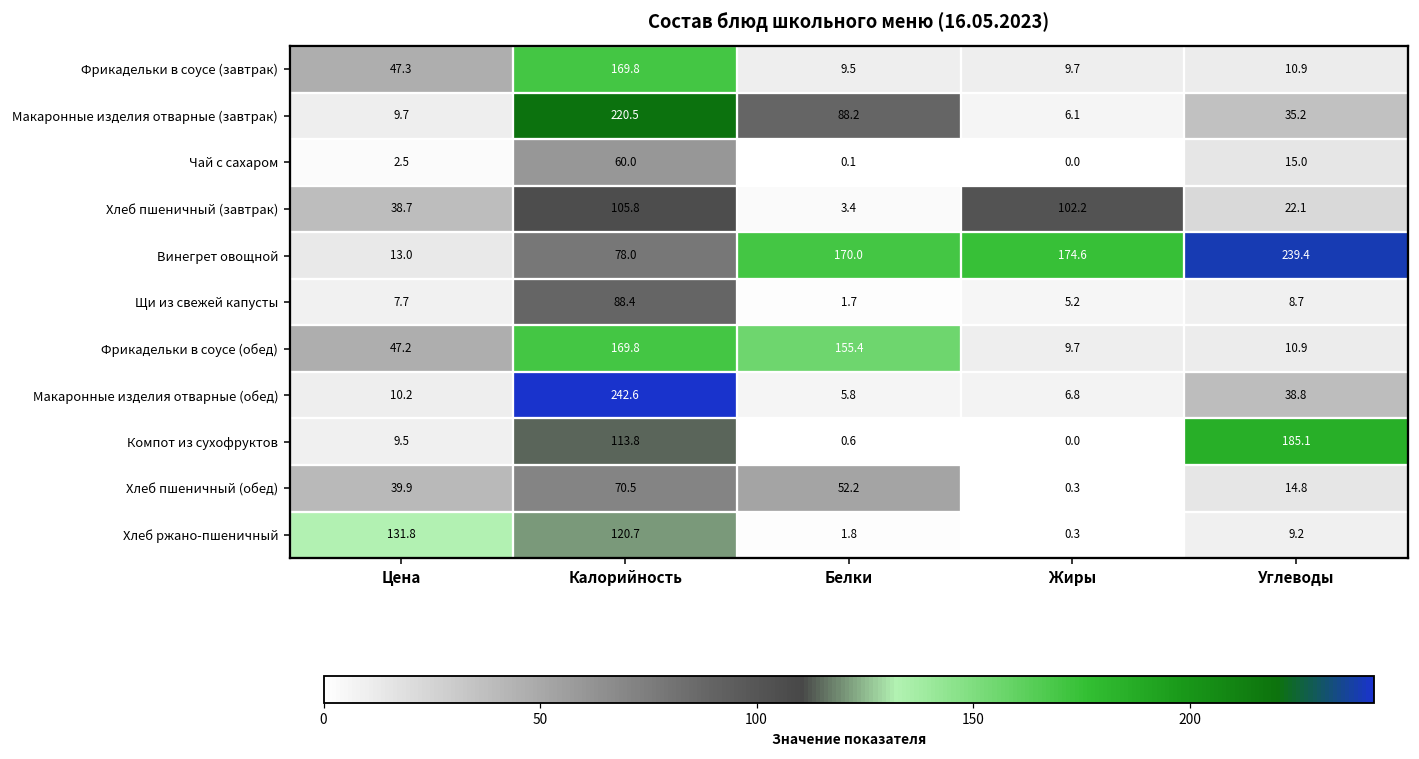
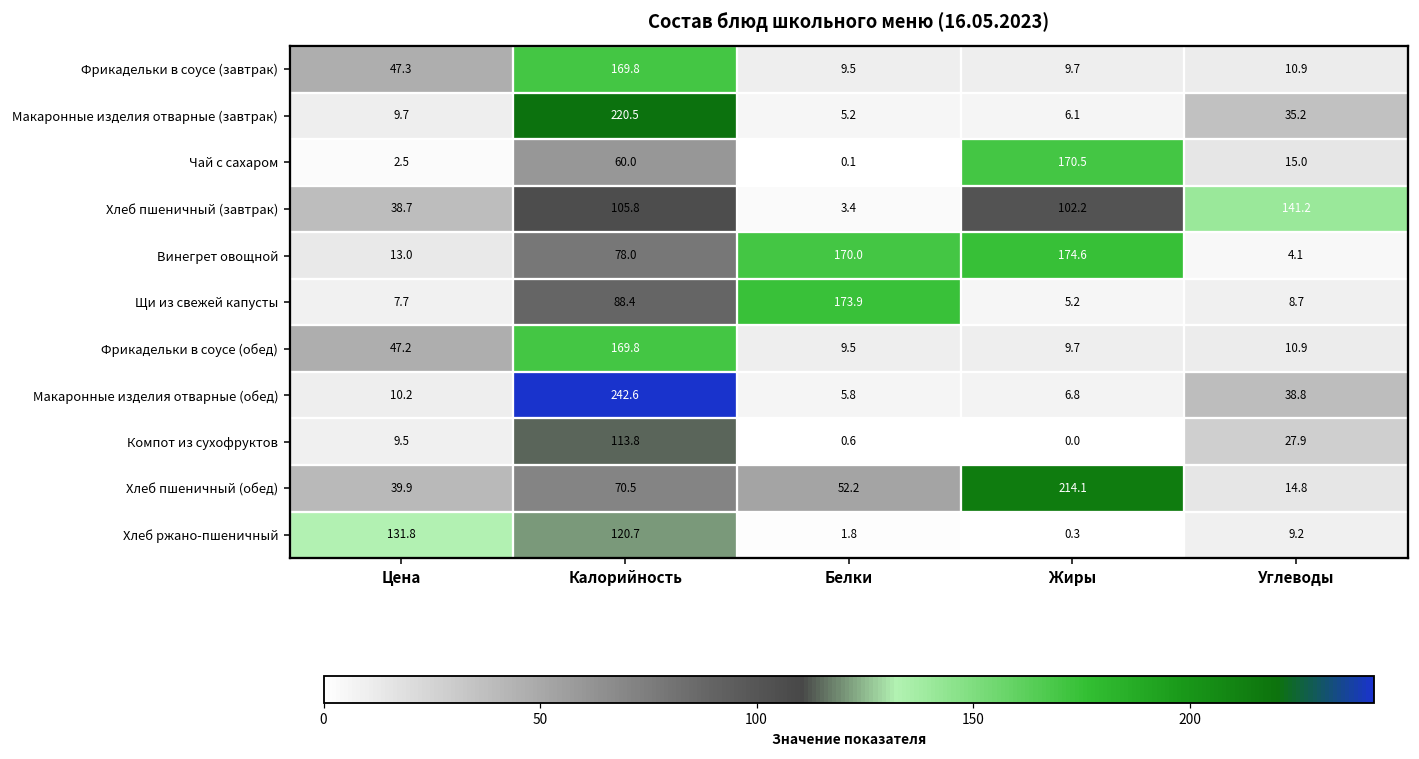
  {
    "Фрикадельки в соусе (завтрак)": {
      "Цена": 47.3,
      "Калорийность": 169.8,
      "Белки": 9.5,
      "Жиры": 9.7,
      "Углеводы": 10.9
    },
    "Макаронные изделия отварные (завтрак)": {
      "Цена": 9.7,
      "Калорийность": 220.5,
-     "Белки": 88.2,
+     "Белки": 5.2,
      "Жиры": 6.1,
      "Углеводы": 35.2
    },
    "Чай с сахаром": {
      "Цена": 2.5,
      "Калорийность": 60.0,
      "Белки": 0.1,
-     "Жиры": 0.0,
+     "Жиры": 170.5,
      "Углеводы": 15.0
    },
    "Хлеб пшеничный (завтрак)": {
      "Цена": 38.7,
      "Калорийность": 105.8,
      "Белки": 3.4,
      "Жиры": 102.2,
-     "Углеводы": 22.1
+     "Углеводы": 141.2
    },
    "Винегрет овощной": {
      "Цена": 13.0,
      "Калорийность": 78.0,
      "Белки": 170.0,
      "Жиры": 174.6,
-     "Углеводы": 239.4
+     "Углеводы": 4.1
    },
    "Щи из свежей капусты": {
      "Цена": 7.7,
      "Калорийность": 88.4,
-     "Белки": 1.7,
+     "Белки": 173.9,
      "Жиры": 5.2,
      "Углеводы": 8.7
    },
    "Фрикадельки в соусе (обед)": {
      "Цена": 47.2,
      "Калорийность": 169.8,
-     "Белки": 155.4,
+     "Белки": 9.5,
      "Жиры": 9.7,
      "Углеводы": 10.9
    },
    "Макаронные изделия отварные (обед)": {
      "Цена": 10.2,
      "Калорийность": 242.6,
      "Белки": 5.8,
      "Жиры": 6.8,
      "Углеводы": 38.8
    },
    "Компот из сухофруктов": {
      "Цена": 9.5,
      "Калорийность": 113.8,
      "Белки": 0.6,
      "Жиры": 0.0,
-     "Углеводы": 185.1
+     "Углеводы": 27.9
    },
    "Хлеб пшеничный (обед)": {
      "Цена": 39.9,
      "Калорийность": 70.5,
      "Белки": 52.2,
-     "Жиры": 0.3,
+     "Жиры": 214.1,
      "Углеводы": 14.8
    },
    "Хлеб ржано-пшеничный": {
      "Цена": 131.8,
      "Калорийность": 120.7,
      "Белки": 1.8,
      "Жиры": 0.3,
      "Углеводы": 9.2
    }
  }
